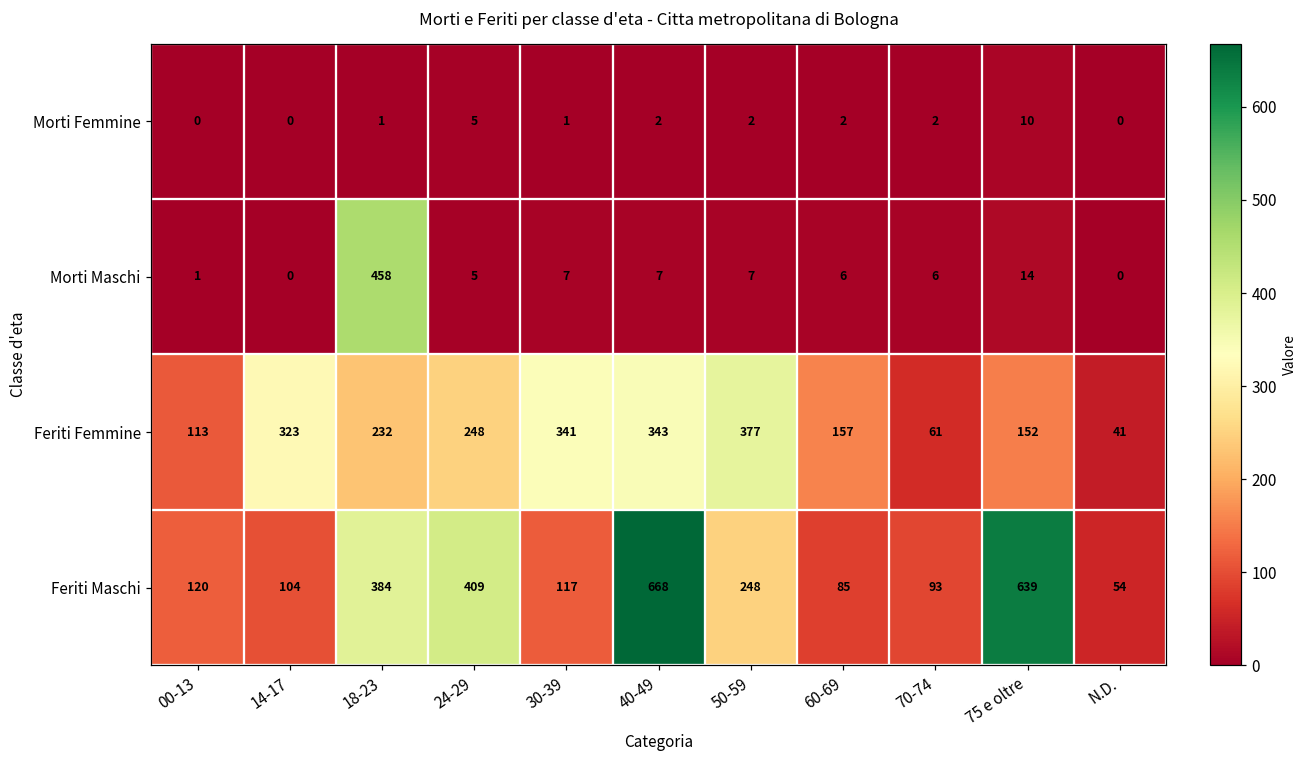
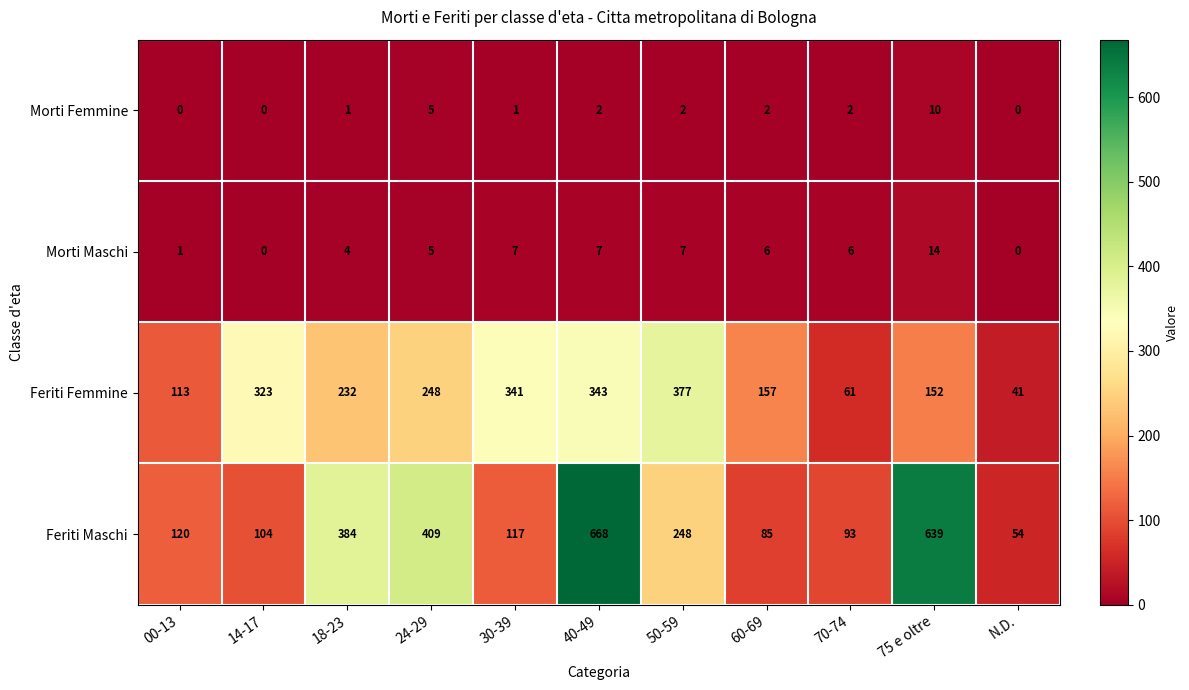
  {
    "Morti Femmine": {
      "00-13": 0,
      "14-17": 0,
      "18-23": 1,
      "24-29": 5,
      "30-39": 1,
      "40-49": 2,
      "50-59": 2,
      "60-69": 2,
      "70-74": 2,
      "75 e oltre": 10,
      "N.D.": 0
    },
    "Morti Maschi": {
      "00-13": 1,
      "14-17": 0,
-     "18-23": 458,
+     "18-23": 4,
      "24-29": 5,
      "30-39": 7,
      "40-49": 7,
      "50-59": 7,
      "60-69": 6,
      "70-74": 6,
      "75 e oltre": 14,
      "N.D.": 0
    },
    "Feriti Femmine": {
      "00-13": 113,
      "14-17": 323,
      "18-23": 232,
      "24-29": 248,
      "30-39": 341,
      "40-49": 343,
      "50-59": 377,
      "60-69": 157,
      "70-74": 61,
      "75 e oltre": 152,
      "N.D.": 41
    },
    "Feriti Maschi": {
      "00-13": 120,
      "14-17": 104,
      "18-23": 384,
      "24-29": 409,
      "30-39": 117,
      "40-49": 668,
      "50-59": 248,
      "60-69": 85,
      "70-74": 93,
      "75 e oltre": 639,
      "N.D.": 54
    }
  }
